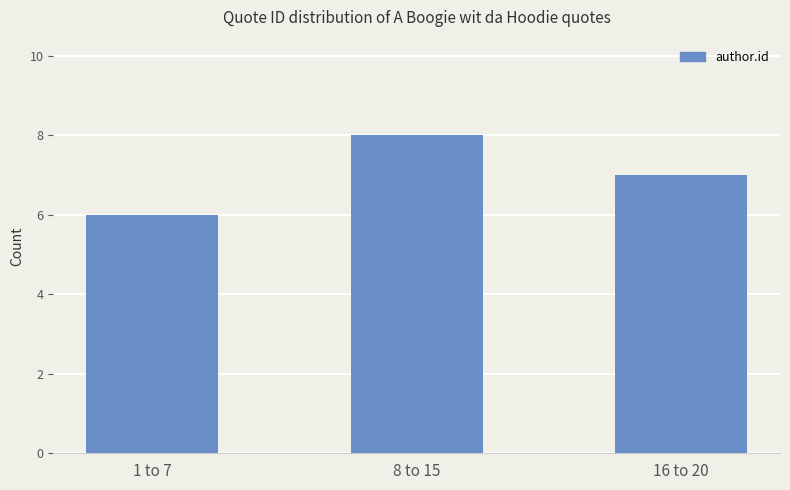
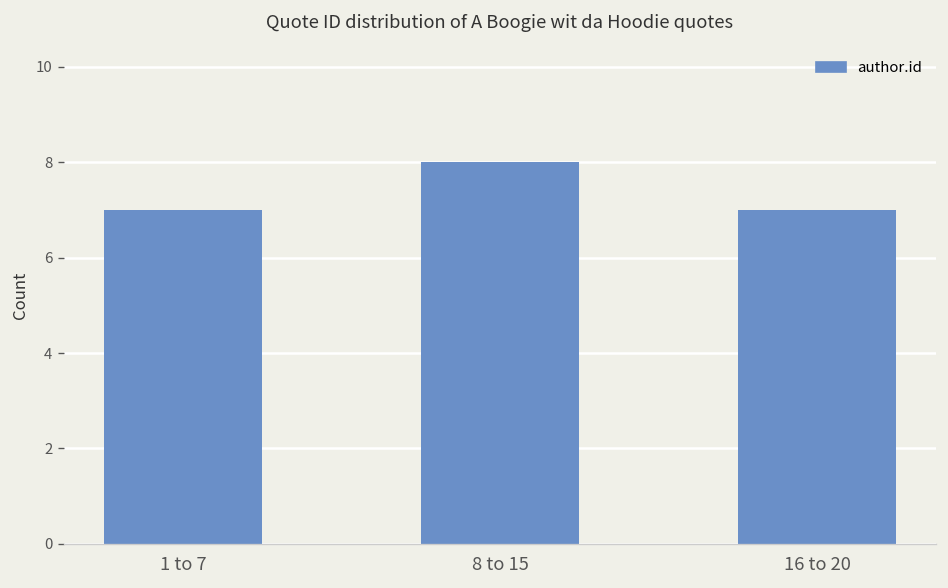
  {
-   "1 to 7": 6,
+   "1 to 7": 7,
    "8 to 15": 8,
    "16 to 20": 7
  }
